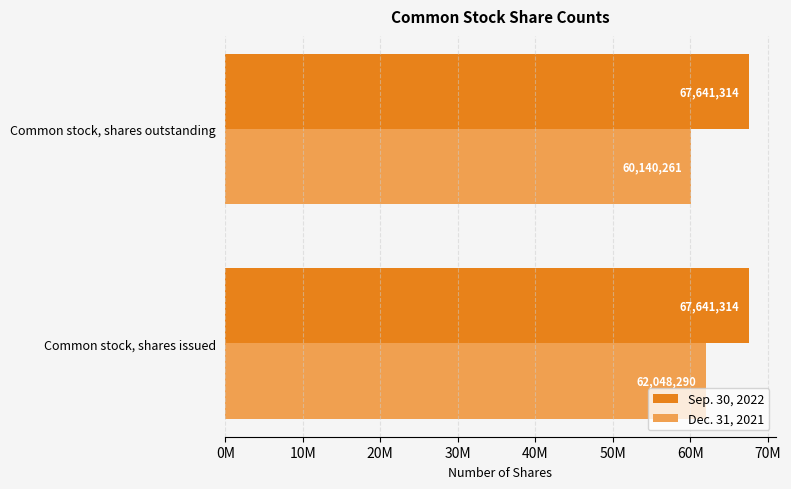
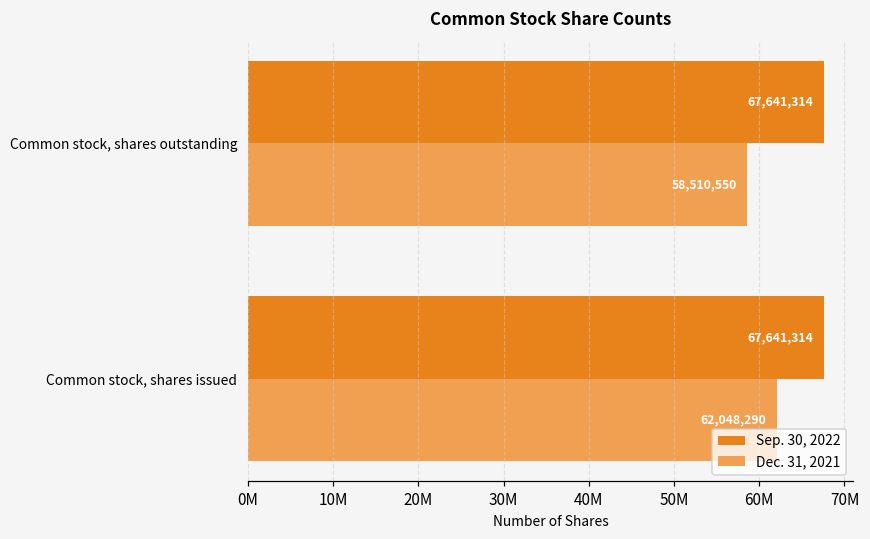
  {
    "Sep. 30, 2022": {
      "Common stock, shares outstanding": "67,641,314",
      "Common stock, shares issued": "67,641,314"
    },
    "Dec. 31, 2021": {
-     "Common stock, shares outstanding": "60,140,261",
+     "Common stock, shares outstanding": "58,510,550",
      "Common stock, shares issued": "62,048,290"
    }
  }
